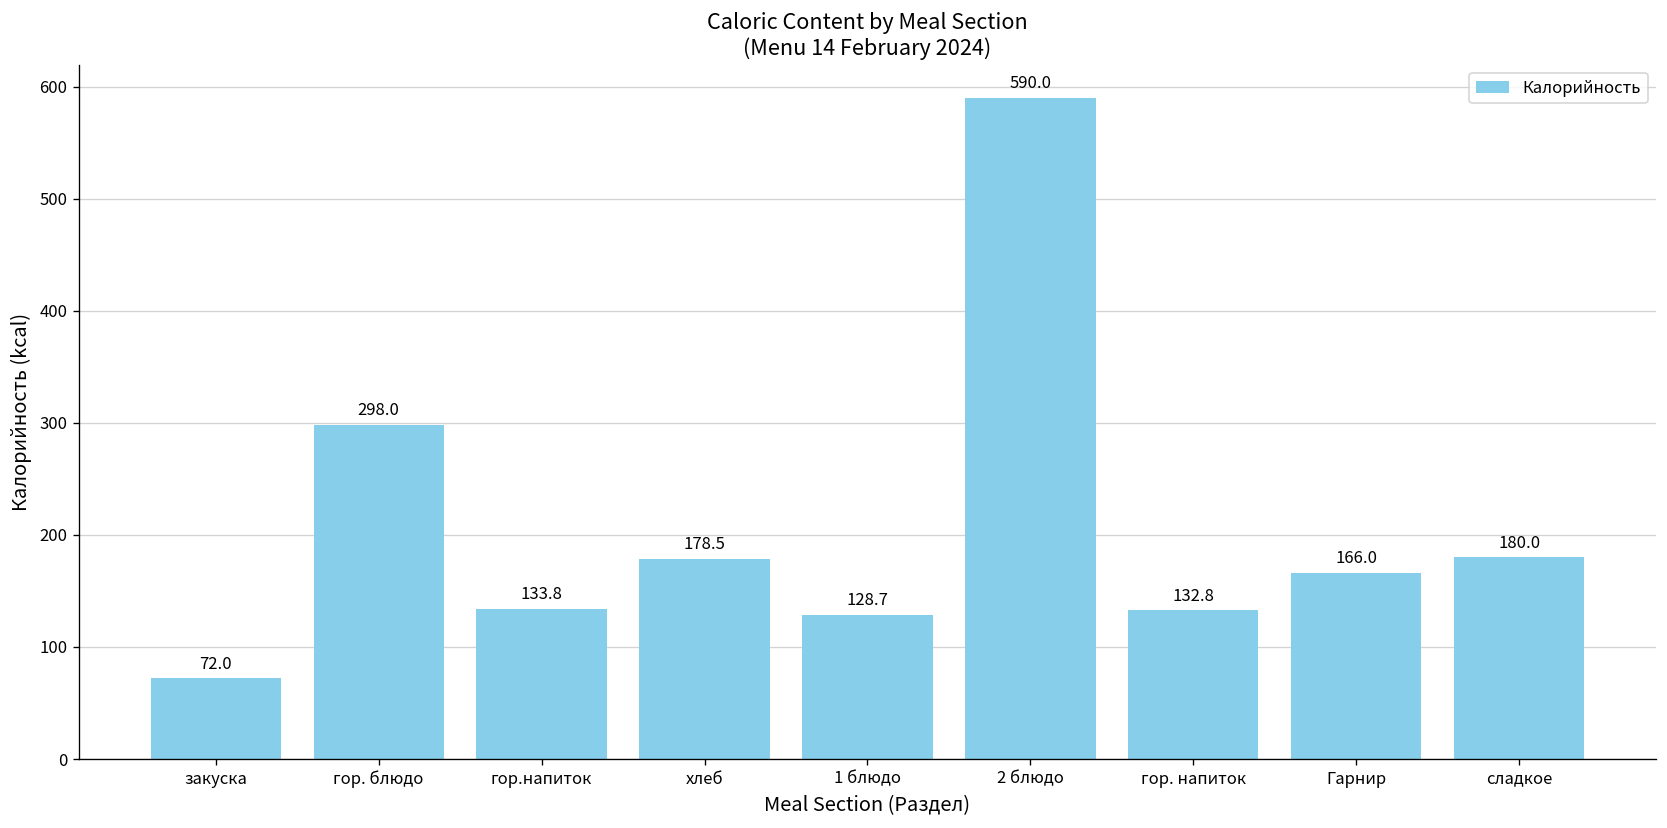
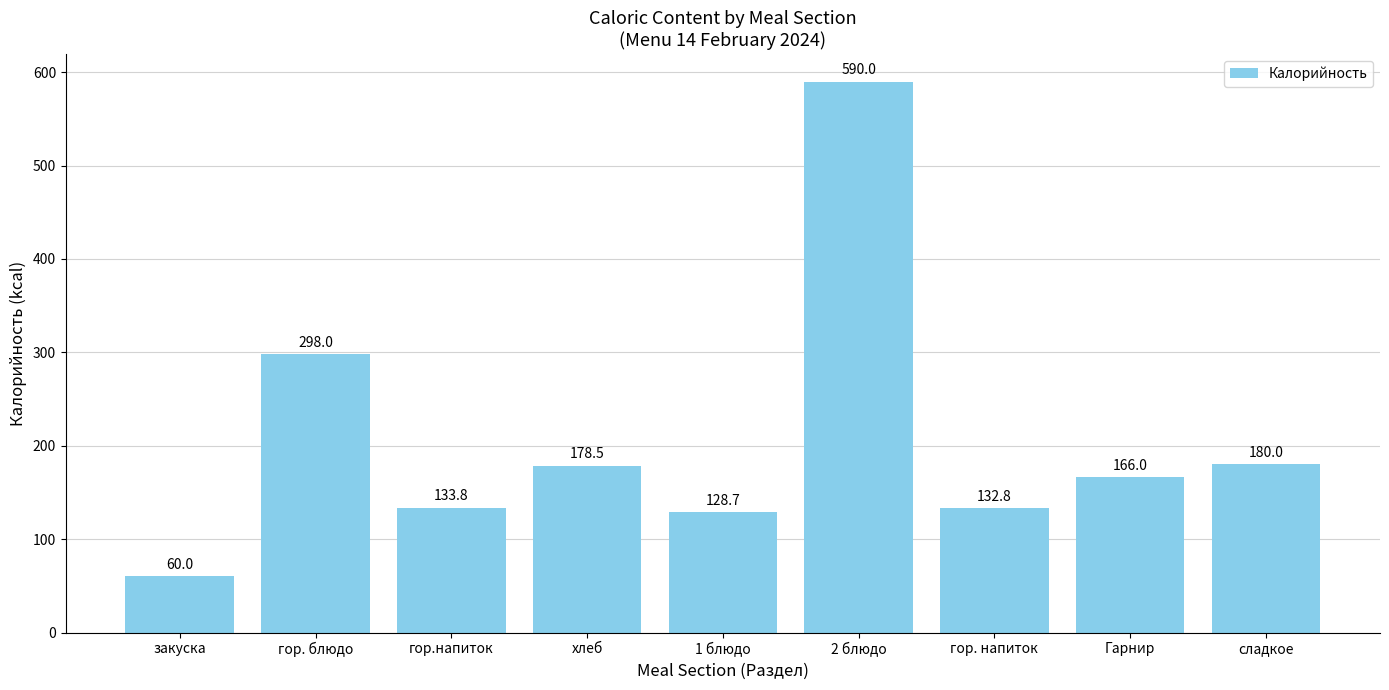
  {
-   "закуска": 72.0,
+   "закуска": 60.0,
    "гор. блюдо": 298.0,
    "гор.напиток": 133.8,
    "хлеб": 178.5,
    "1 блюдо": 128.7,
    "2 блюдо": 590.0,
    "гор. напиток": 132.8,
    "Гарнир": 166.0,
    "сладкое": 180.0
  }
